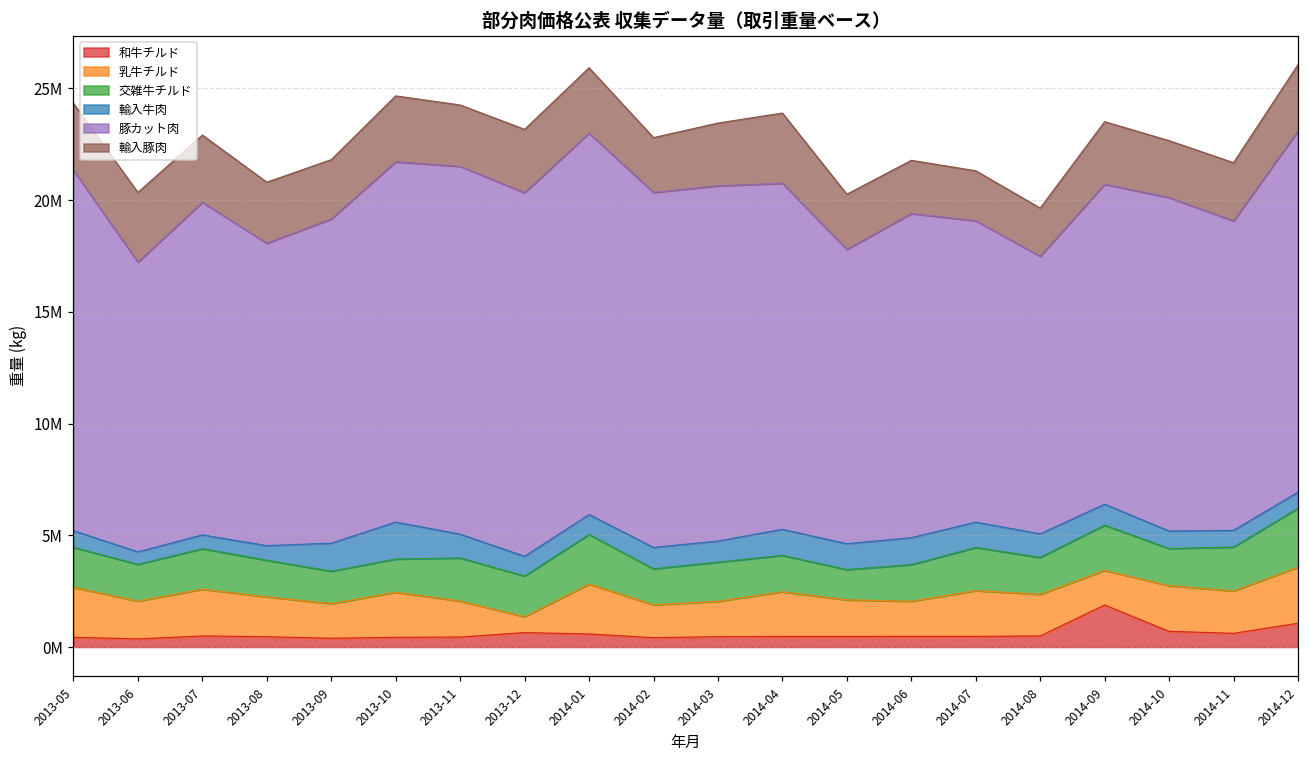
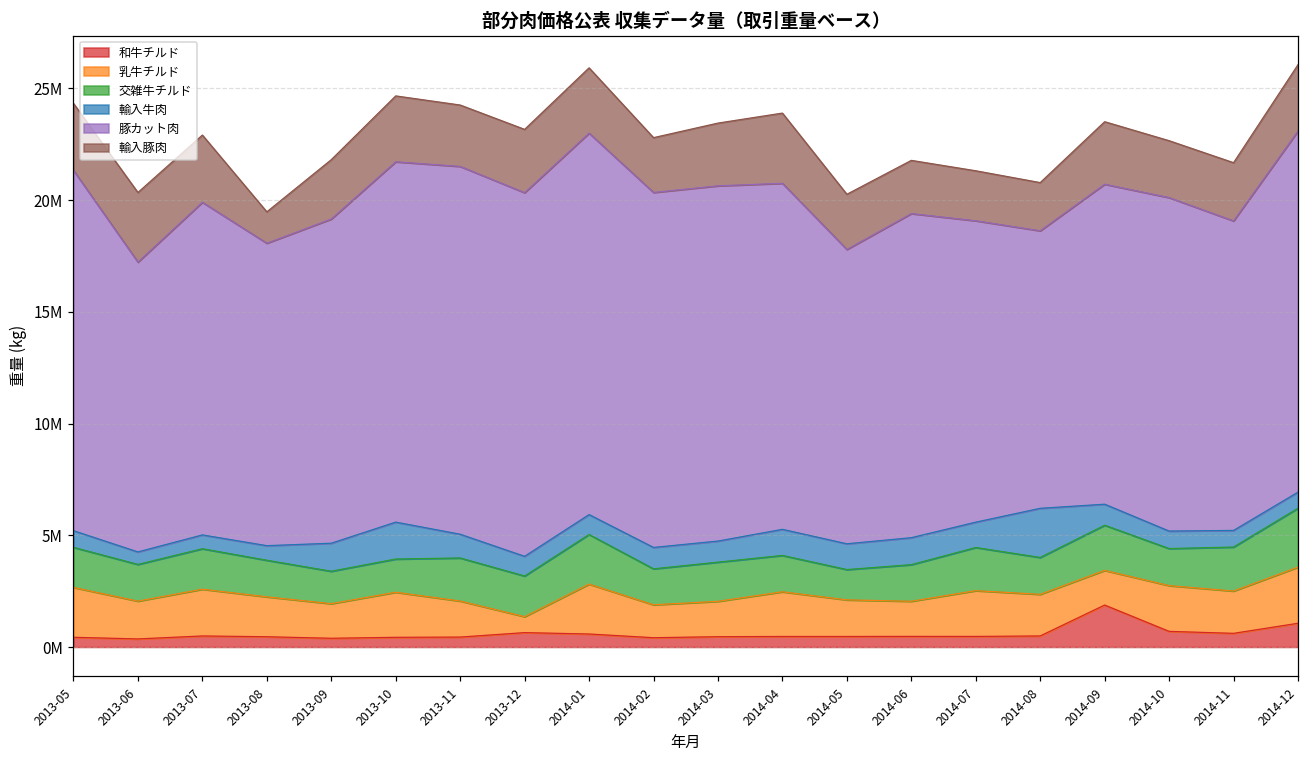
  {
    "和牛チルド": {
      "2013-05": 400000,
      "2013-06": 400000,
      "2013-07": 500000,
      "2013-08": 500000,
      "2013-09": 400000,
      "2013-10": 400000,
      "2013-11": 400000,
      "2013-12": 600000,
      "2014-01": 600000,
      "2014-02": 400000,
      "2014-03": 500000,
      "2014-04": 500000,
      "2014-05": 500000,
      "2014-06": 500000,
      "2014-07": 500000,
      "2014-08": 500000,
      "2014-09": 1900000,
      "2014-10": 700000,
      "2014-11": 600000,
      "2014-12": 1100000
    },
    "乳牛チルド": {
      "2013-05": 2200000,
      "2013-06": 1700000,
      "2013-07": 2100000,
      "2013-08": 1800000,
      "2013-09": 1500000,
      "2013-10": 2000000,
      "2013-11": 1600000,
      "2013-12": 700000,
      "2014-01": 2200000,
      "2014-02": 1500000,
      "2014-03": 1600000,
      "2014-04": 2000000,
      "2014-05": 1600000,
      "2014-06": 1600000,
      "2014-07": 2000000,
      "2014-08": 1900000,
      "2014-09": 1500000,
      "2014-10": 2000000,
      "2014-11": 1900000,
      "2014-12": 2500000
    },
    "交雑牛チルド": {
      "2013-05": 1800000,
      "2013-06": 1600000,
      "2013-07": 1800000,
      "2013-08": 1600000,
      "2013-09": 1500000,
      "2013-10": 1500000,
      "2013-11": 1900000,
      "2013-12": 1800000,
      "2014-01": 2200000,
      "2014-02": 1600000,
      "2014-03": 1800000,
      "2014-04": 1600000,
      "2014-05": 1400000,
      "2014-06": 1600000,
      "2014-07": 1900000,
      "2014-08": 1700000,
      "2014-09": 2000000,
      "2014-10": 1700000,
      "2014-11": 2000000,
      "2014-12": 2600000
    },
    "輸入牛肉": {
      "2013-05": 700000,
      "2013-06": 600000,
      "2013-07": 600000,
      "2013-08": 700000,
      "2013-09": 1300000,
      "2013-10": 1700000,
      "2013-11": 1100000,
      "2013-12": 900000,
      "2014-01": 900000,
      "2014-02": 1000000,
      "2014-03": 900000,
      "2014-04": 1200000,
      "2014-05": 1200000,
      "2014-06": 1200000,
      "2014-07": 1100000,
-     "2014-08": 1100000,
+     "2014-08": 2200000,
      "2014-09": 900000,
      "2014-10": 800000,
      "2014-11": 700000,
      "2014-12": 700000
    },
    "豚カット肉": {
      "2013-05": 16100000,
      "2013-06": 13000000,
      "2013-07": 14900000,
      "2013-08": 13500000,
      "2013-09": 14500000,
      "2013-10": 16100000,
      "2013-11": 16500000,
      "2013-12": 16300000,
      "2014-01": 17100000,
      "2014-02": 15900000,
      "2014-03": 15900000,
      "2014-04": 15500000,
      "2014-05": 13200000,
      "2014-06": 14500000,
      "2014-07": 13500000,
      "2014-08": 12400000,
      "2014-09": 14300000,
      "2014-10": 14900000,
      "2014-11": 13900000,
      "2014-12": 16200000
    },
    "輸入豚肉": {
      "2013-05": 3000000,
      "2013-06": 3100000,
      "2013-07": 3000000,
-     "2013-08": 2700000,
+     "2013-08": 1400000,
      "2013-09": 2700000,
      "2013-10": 2900000,
      "2013-11": 2700000,
      "2013-12": 2800000,
      "2014-01": 2900000,
      "2014-02": 2500000,
      "2014-03": 2800000,
      "2014-04": 3100000,
      "2014-05": 2500000,
      "2014-06": 2400000,
      "2014-07": 2200000,
      "2014-08": 2200000,
      "2014-09": 2800000,
      "2014-10": 2500000,
      "2014-11": 2600000,
      "2014-12": 3000000
    }
  }
